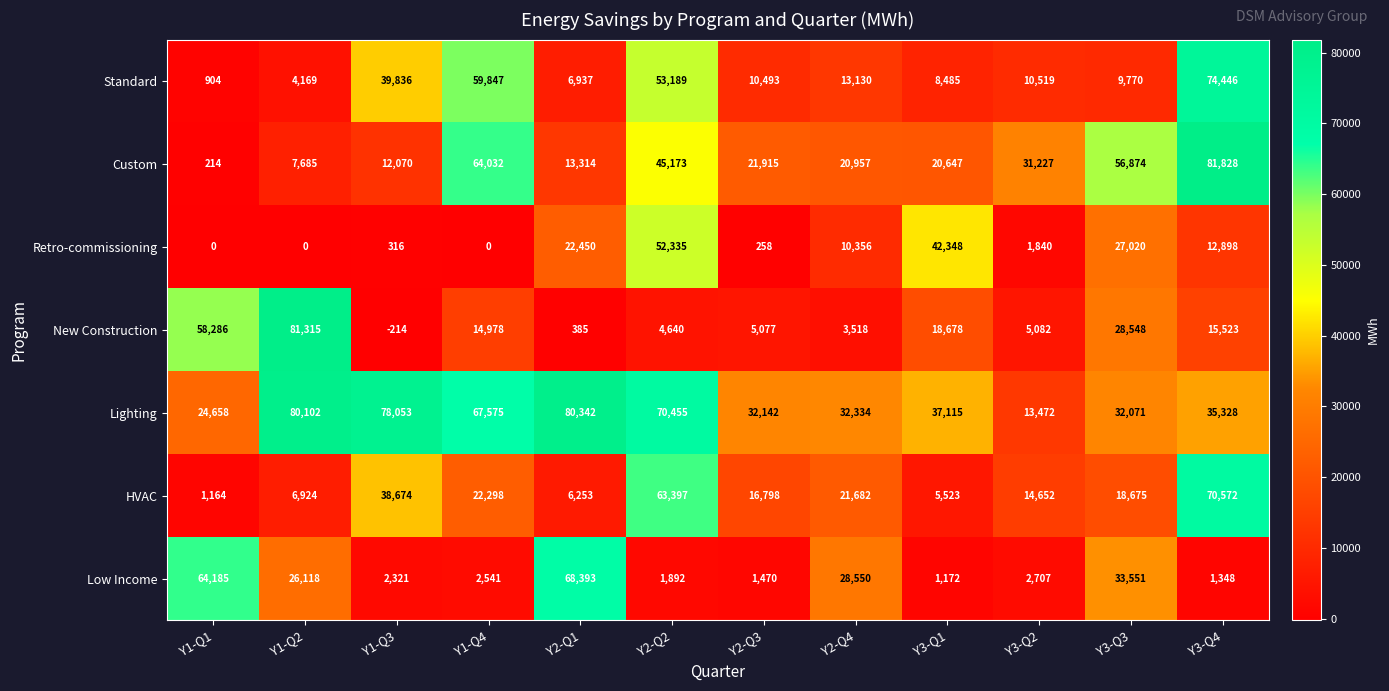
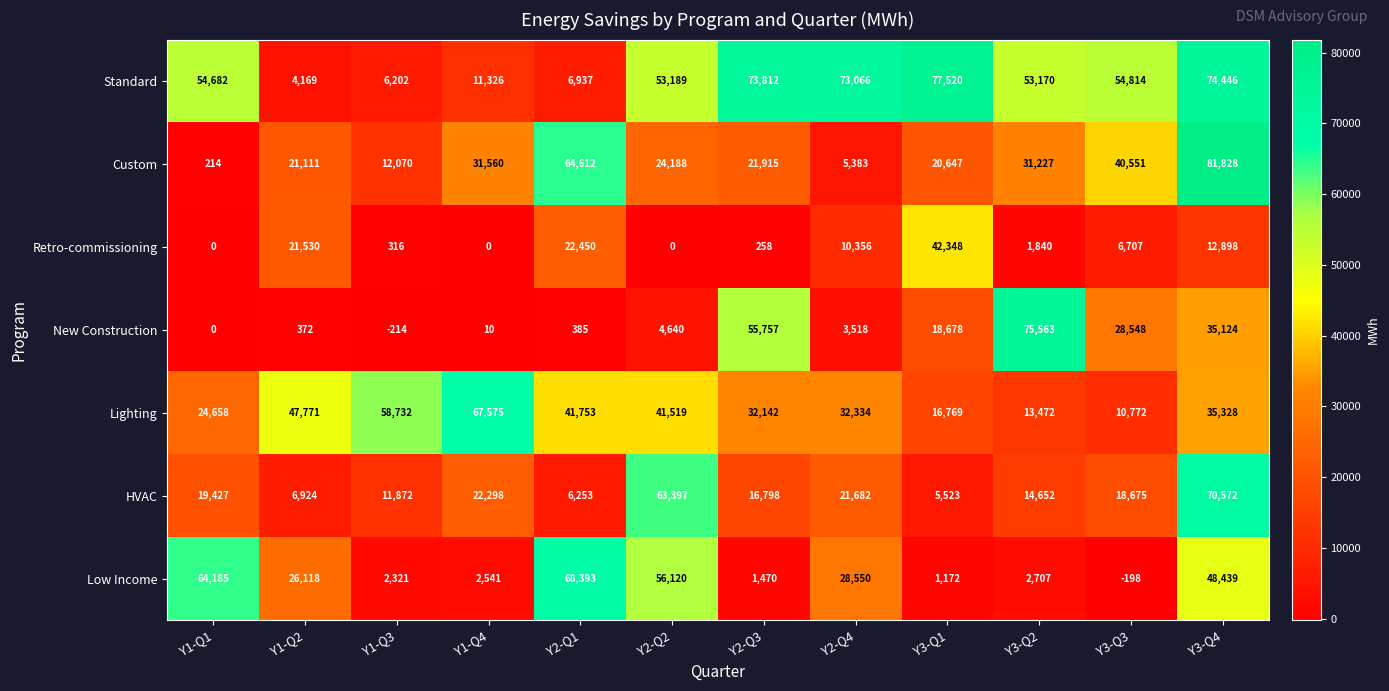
  {
    "Standard": {
-     "Y1-Q1": "904",
+     "Y1-Q1": "54,682",
      "Y1-Q2": "4,169",
-     "Y1-Q3": "39,836",
-     "Y1-Q4": "59,847",
+     "Y1-Q3": "6,202",
+     "Y1-Q4": "11,326",
      "Y2-Q1": "6,937",
      "Y2-Q2": "53,189",
-     "Y2-Q3": "10,493",
-     "Y2-Q4": "13,130",
-     "Y3-Q1": "8,485",
-     "Y3-Q2": "10,519",
-     "Y3-Q3": "9,770",
+     "Y2-Q3": "73,812",
+     "Y2-Q4": "73,066",
+     "Y3-Q1": "77,520",
+     "Y3-Q2": "53,170",
+     "Y3-Q3": "54,814",
      "Y3-Q4": "74,446"
    },
    "Custom": {
      "Y1-Q1": "214",
-     "Y1-Q2": "7,685",
+     "Y1-Q2": "21,111",
      "Y1-Q3": "12,070",
-     "Y1-Q4": "64,032",
-     "Y2-Q1": "13,314",
-     "Y2-Q2": "45,173",
+     "Y1-Q4": "31,560",
+     "Y2-Q1": "64,612",
+     "Y2-Q2": "24,188",
      "Y2-Q3": "21,915",
-     "Y2-Q4": "20,957",
+     "Y2-Q4": "5,383",
      "Y3-Q1": "20,647",
      "Y3-Q2": "31,227",
-     "Y3-Q3": "56,874",
+     "Y3-Q3": "40,551",
      "Y3-Q4": "81,828"
    },
    "Retro-commissioning": {
      "Y1-Q1": "0",
-     "Y1-Q2": "0",
+     "Y1-Q2": "21,530",
      "Y1-Q3": "316",
      "Y1-Q4": "0",
      "Y2-Q1": "22,450",
-     "Y2-Q2": "52,335",
+     "Y2-Q2": "0",
      "Y2-Q3": "258",
      "Y2-Q4": "10,356",
      "Y3-Q1": "42,348",
      "Y3-Q2": "1,840",
-     "Y3-Q3": "27,020",
+     "Y3-Q3": "6,707",
      "Y3-Q4": "12,898"
    },
    "New Construction": {
-     "Y1-Q1": "58,286",
-     "Y1-Q2": "81,315",
+     "Y1-Q1": "0",
+     "Y1-Q2": "372",
      "Y1-Q3": "-214",
-     "Y1-Q4": "14,978",
+     "Y1-Q4": "10",
      "Y2-Q1": "385",
      "Y2-Q2": "4,640",
-     "Y2-Q3": "5,077",
+     "Y2-Q3": "55,757",
      "Y2-Q4": "3,518",
      "Y3-Q1": "18,678",
-     "Y3-Q2": "5,082",
+     "Y3-Q2": "75,563",
      "Y3-Q3": "28,548",
-     "Y3-Q4": "15,523"
+     "Y3-Q4": "35,124"
    },
    "Lighting": {
      "Y1-Q1": "24,658",
-     "Y1-Q2": "80,102",
-     "Y1-Q3": "78,053",
+     "Y1-Q2": "47,771",
+     "Y1-Q3": "58,732",
      "Y1-Q4": "67,575",
-     "Y2-Q1": "80,342",
-     "Y2-Q2": "70,455",
+     "Y2-Q1": "41,753",
+     "Y2-Q2": "41,519",
      "Y2-Q3": "32,142",
      "Y2-Q4": "32,334",
-     "Y3-Q1": "37,115",
+     "Y3-Q1": "16,769",
      "Y3-Q2": "13,472",
-     "Y3-Q3": "32,071",
+     "Y3-Q3": "10,772",
      "Y3-Q4": "35,328"
    },
    "HVAC": {
-     "Y1-Q1": "1,164",
+     "Y1-Q1": "19,427",
      "Y1-Q2": "6,924",
-     "Y1-Q3": "38,674",
+     "Y1-Q3": "11,872",
      "Y1-Q4": "22,298",
      "Y2-Q1": "6,253",
      "Y2-Q2": "63,397",
      "Y2-Q3": "16,798",
      "Y2-Q4": "21,682",
      "Y3-Q1": "5,523",
      "Y3-Q2": "14,652",
      "Y3-Q3": "18,675",
      "Y3-Q4": "70,572"
    },
    "Low Income": {
      "Y1-Q1": "64,185",
      "Y1-Q2": "26,118",
      "Y1-Q3": "2,321",
      "Y1-Q4": "2,541",
      "Y2-Q1": "68,393",
-     "Y2-Q2": "1,892",
+     "Y2-Q2": "56,120",
      "Y2-Q3": "1,470",
      "Y2-Q4": "28,550",
      "Y3-Q1": "1,172",
      "Y3-Q2": "2,707",
-     "Y3-Q3": "33,551",
-     "Y3-Q4": "1,348"
+     "Y3-Q3": "-198",
+     "Y3-Q4": "48,439"
    }
  }
